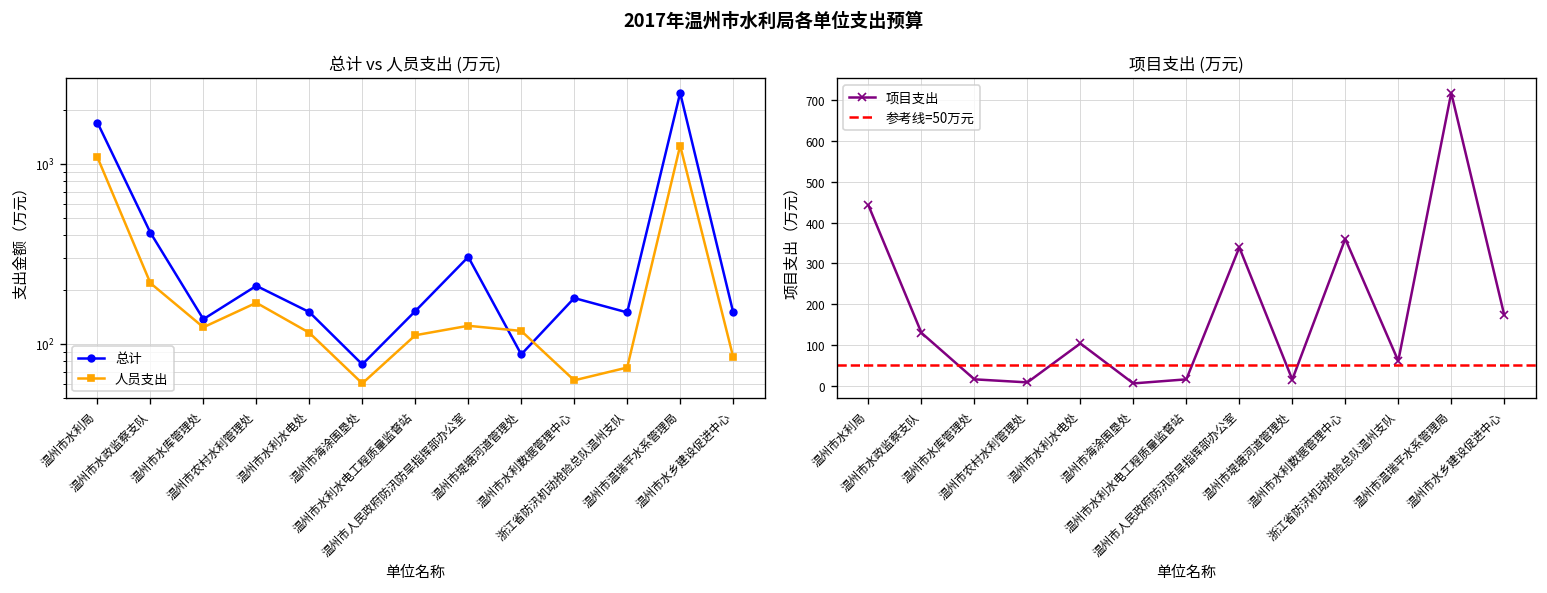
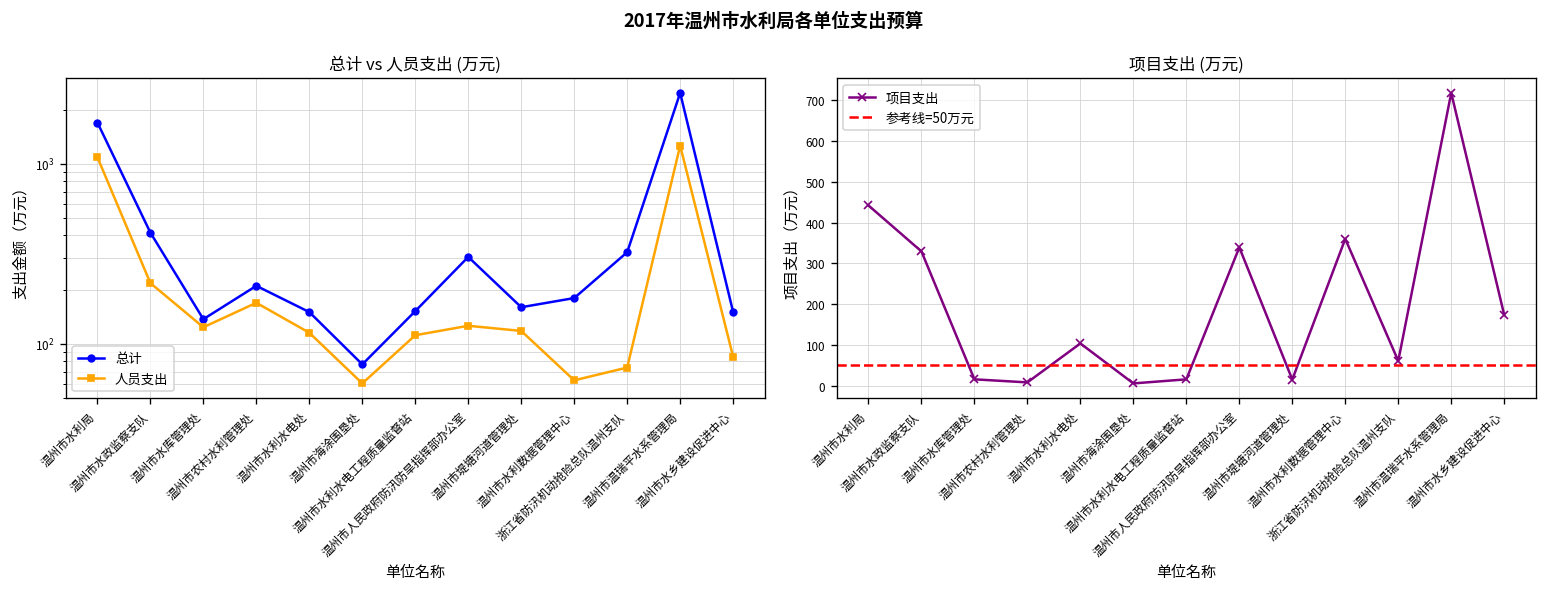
  {
    "总计 vs 人员支出 (万元)": {
      "总计": {
        "温州市水利局": 1700,
        "温州市水政监察支队": 410,
        "温州市水库管理处": 140,
        "温州市农村水利管理处": 210,
        "温州市水利水电处": 150,
        "温州市海涂围垦处": 80,
        "温州市水利水电工程质量监督站": 150,
        "温州市人民政府防汛防旱指挥部办公室": 300,
-       "温州市堤塘河道管理处": 90,
+       "温州市堤塘河道管理处": 160,
        "温州市水利数据管理中心": 180,
-       "浙江省防汛机动抢险总队温州支队": 150,
+       "浙江省防汛机动抢险总队温州支队": 320,
        "温州市温瑞平水系管理局": 2500,
        "温州市水乡建设促进中心": 150
      },
      "人员支出": {
        "温州市水利局": 1100,
        "温州市水政监察支队": 220,
        "温州市水库管理处": 120,
        "温州市农村水利管理处": 170,
        "温州市水利水电处": 120,
        "温州市海涂围垦处": 60,
        "温州市水利水电工程质量监督站": 110,
        "温州市人民政府防汛防旱指挥部办公室": 130,
        "温州市堤塘河道管理处": 120,
        "温州市水利数据管理中心": 63,
        "浙江省防汛机动抢险总队温州支队": 70,
        "温州市温瑞平水系管理局": 1300,
        "温州市水乡建设促进中心": 80
      }
    },
    "项目支出 (万元)": {
      "温州市水利局": 440,
-     "温州市水政监察支队": 130,
+     "温州市水政监察支队": 330,
      "温州市水库管理处": 20,
      "温州市农村水利管理处": 10,
      "温州市水利水电处": 100,
      "温州市海涂围垦处": 10,
      "温州市水利水电工程质量监督站": 20,
      "温州市人民政府防汛防旱指挥部办公室": 340,
      "温州市堤塘河道管理处": 20,
      "温州市水利数据管理中心": 360,
      "浙江省防汛机动抢险总队温州支队": 60,
      "温州市温瑞平水系管理局": 720,
      "温州市水乡建设促进中心": 170
    }
  }
